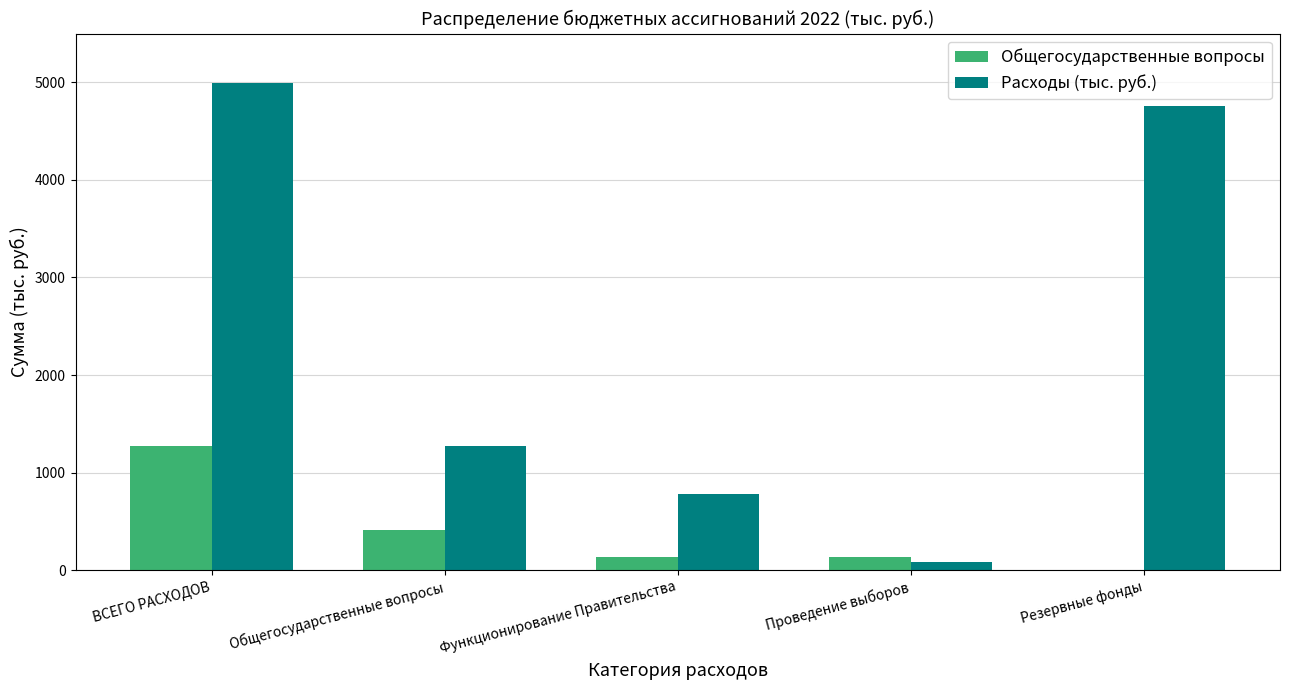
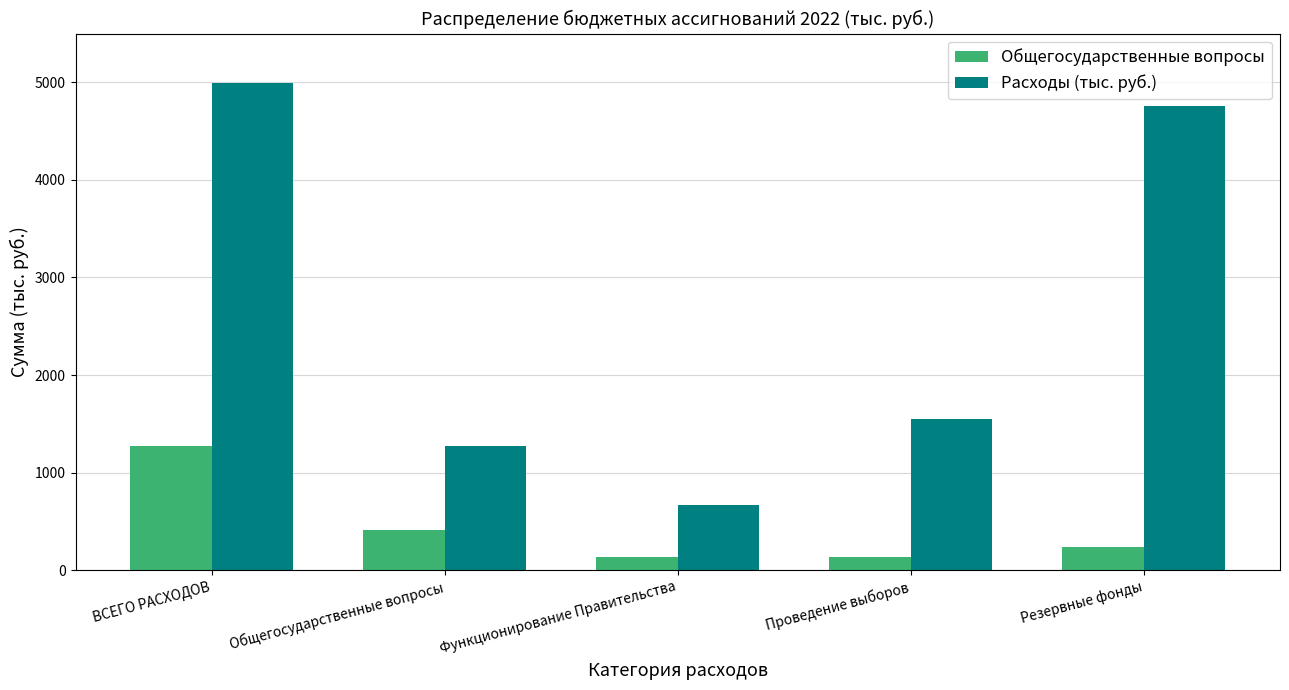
  {
    "Общегосударственные вопросы": {
      "ВСЕГО РАСХОДОВ": 1300,
      "Общегосударственные вопросы": 400,
      "Функционирование Правительства": 100,
      "Проведение выборов": 100,
-     "Резервные фонды": 0
+     "Резервные фонды": 200
    },
    "Расходы (тыс. руб.)": {
      "ВСЕГО РАСХОДОВ": 5000,
      "Общегосударственные вопросы": 1300,
-     "Функционирование Правительства": 800,
-     "Проведение выборов": 100,
+     "Функционирование Правительства": 700,
+     "Проведение выборов": 1600,
      "Резервные фонды": 4800
    }
  }
